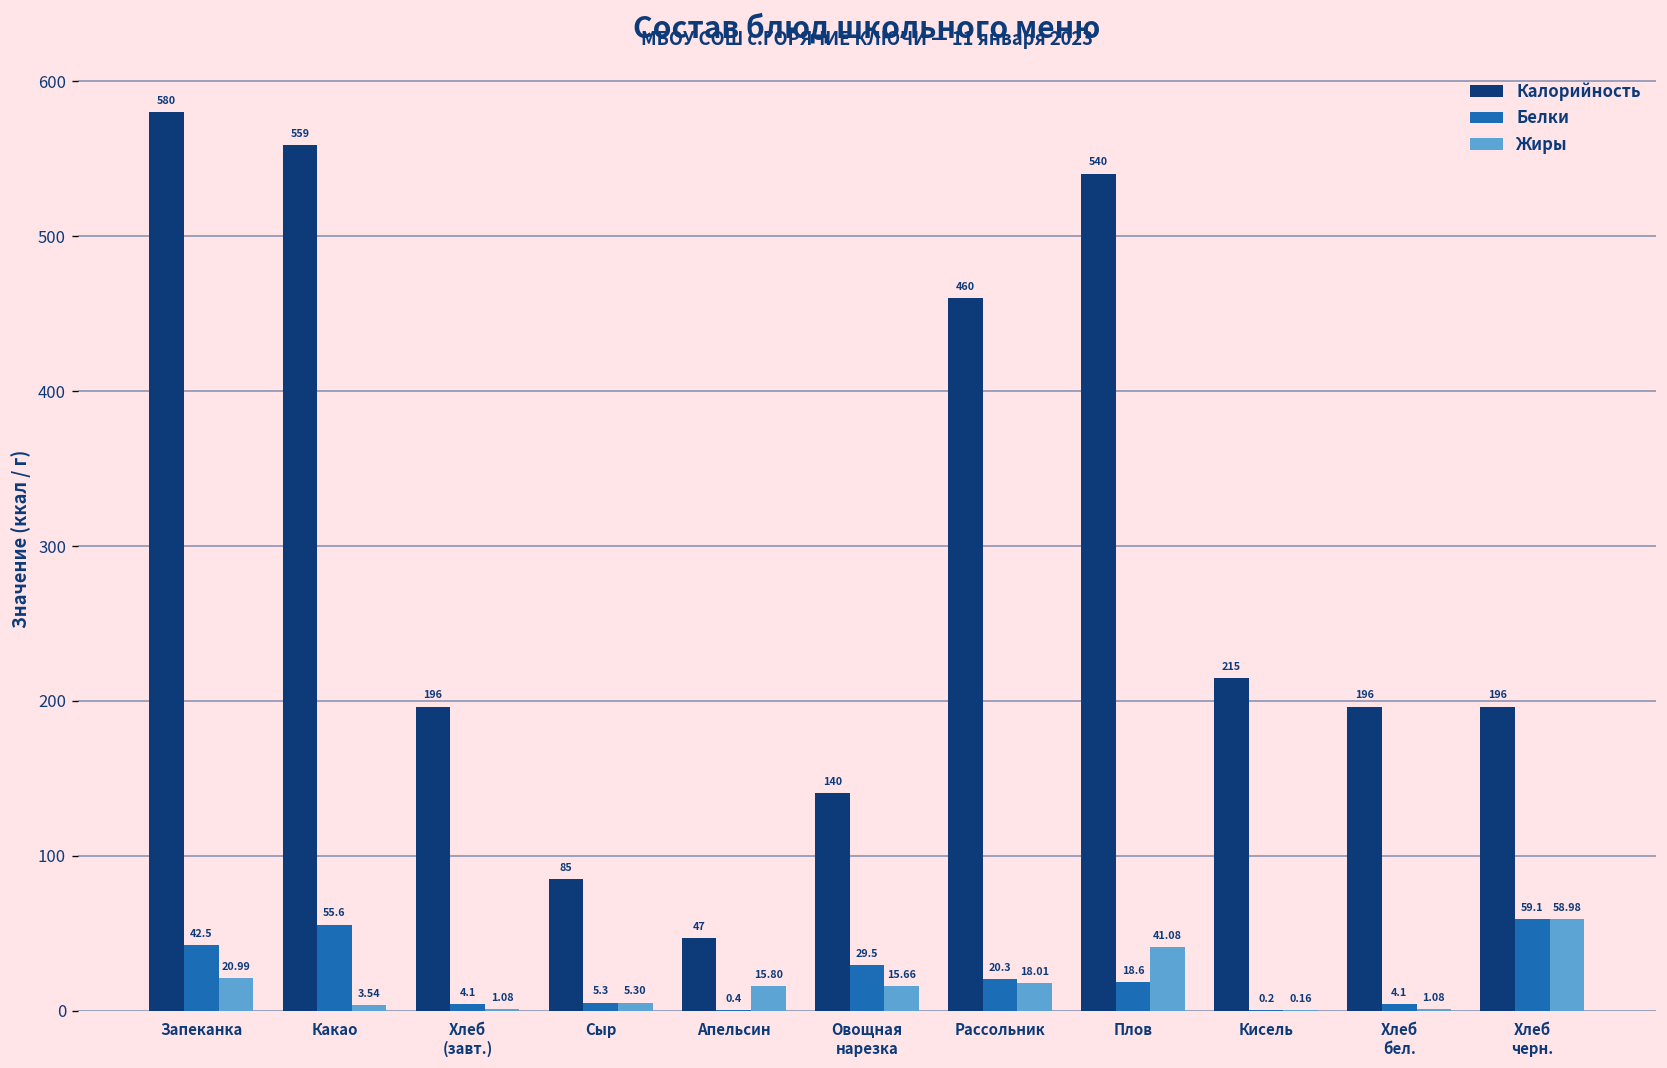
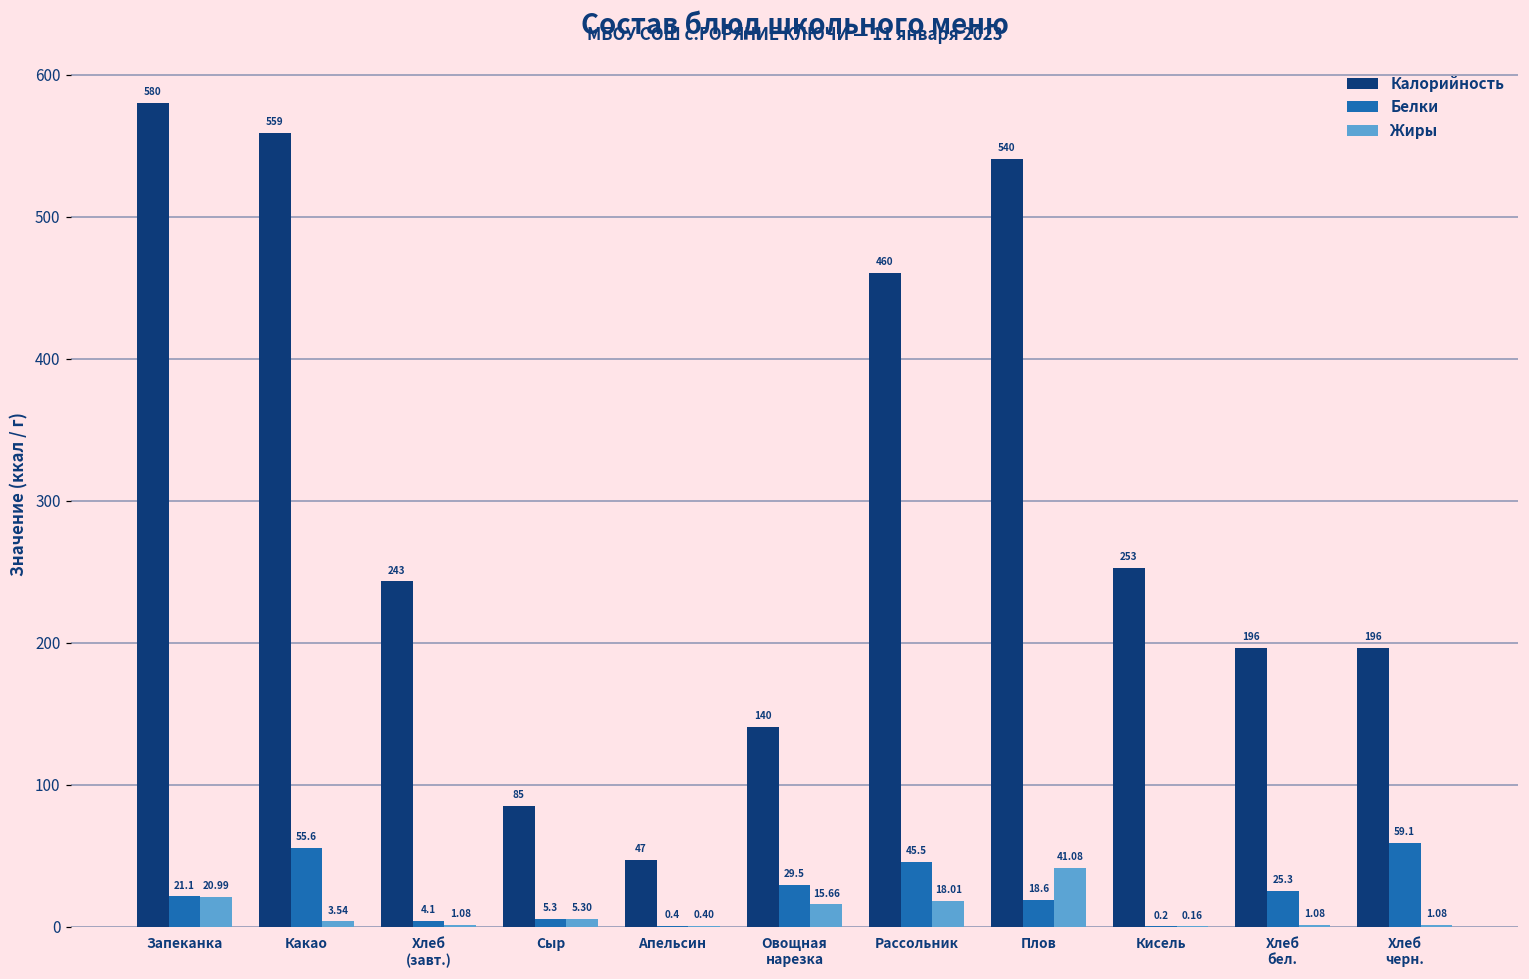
  {
    "Калорийность": {
      "Запеканка": 580,
      "Какао": 559,
-     "Хлеб (завт.)": 196,
+     "Хлеб (завт.)": 243,
      "Сыр": 85,
      "Апельсин": 47,
      "Овощная нарезка": 140,
      "Рассольник": 460,
      "Плов": 540,
-     "Кисель": 215,
+     "Кисель": 253,
      "Хлеб бел.": 196,
      "Хлеб черн.": 196
    },
    "Белки": {
-     "Запеканка": 42.5,
+     "Запеканка": 21.1,
      "Какао": 55.6,
      "Хлеб (завт.)": 4.1,
      "Сыр": 5.3,
      "Апельсин": 0.4,
      "Овощная нарезка": 29.5,
-     "Рассольник": 20.3,
+     "Рассольник": 45.5,
      "Плов": 18.6,
      "Кисель": 0.2,
-     "Хлеб бел.": 4.1,
+     "Хлеб бел.": 25.3,
      "Хлеб черн.": 59.1
    },
    "Жиры": {
      "Запеканка": 20.99,
      "Какао": 3.54,
      "Хлеб (завт.)": 1.08,
      "Сыр": 5.30,
-     "Апельсин": 15.80,
+     "Апельсин": 0.40,
      "Овощная нарезка": 15.66,
      "Рассольник": 18.01,
      "Плов": 41.08,
      "Кисель": 0.16,
      "Хлеб бел.": 1.08,
-     "Хлеб черн.": 58.98
+     "Хлеб черн.": 1.08
    }
  }
